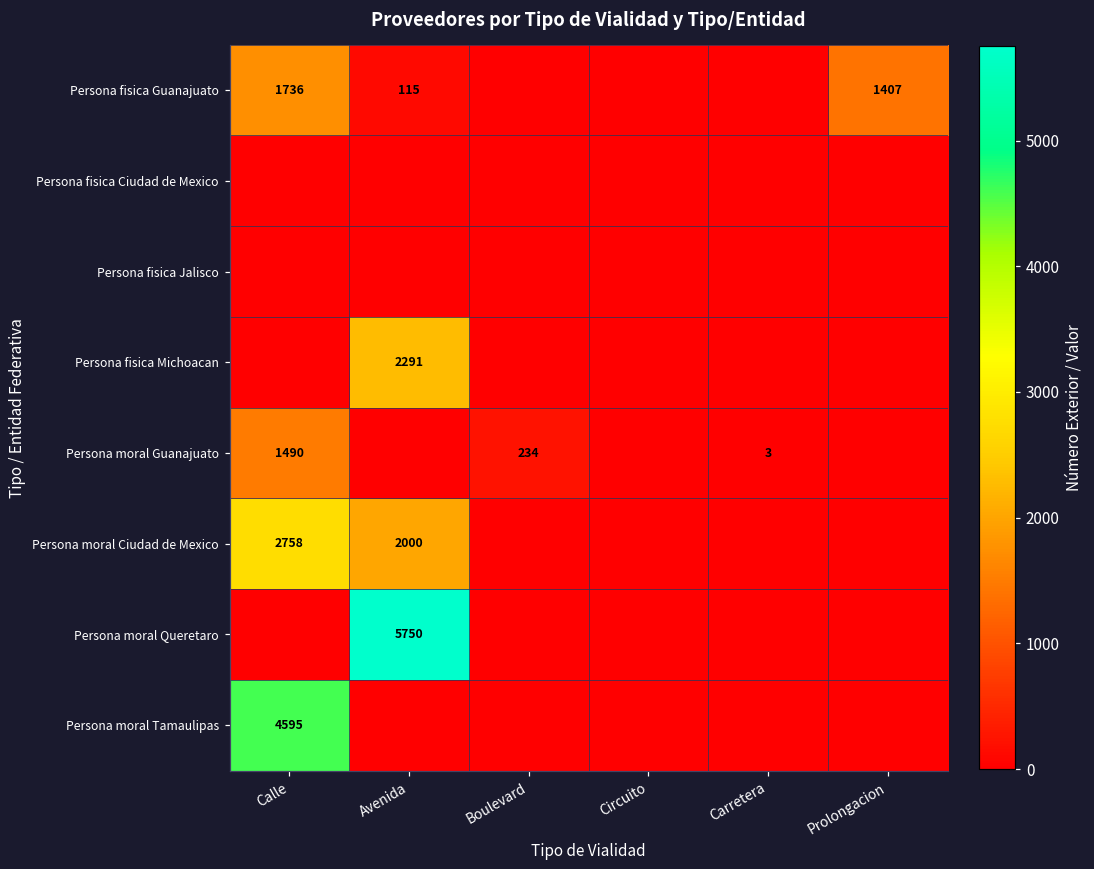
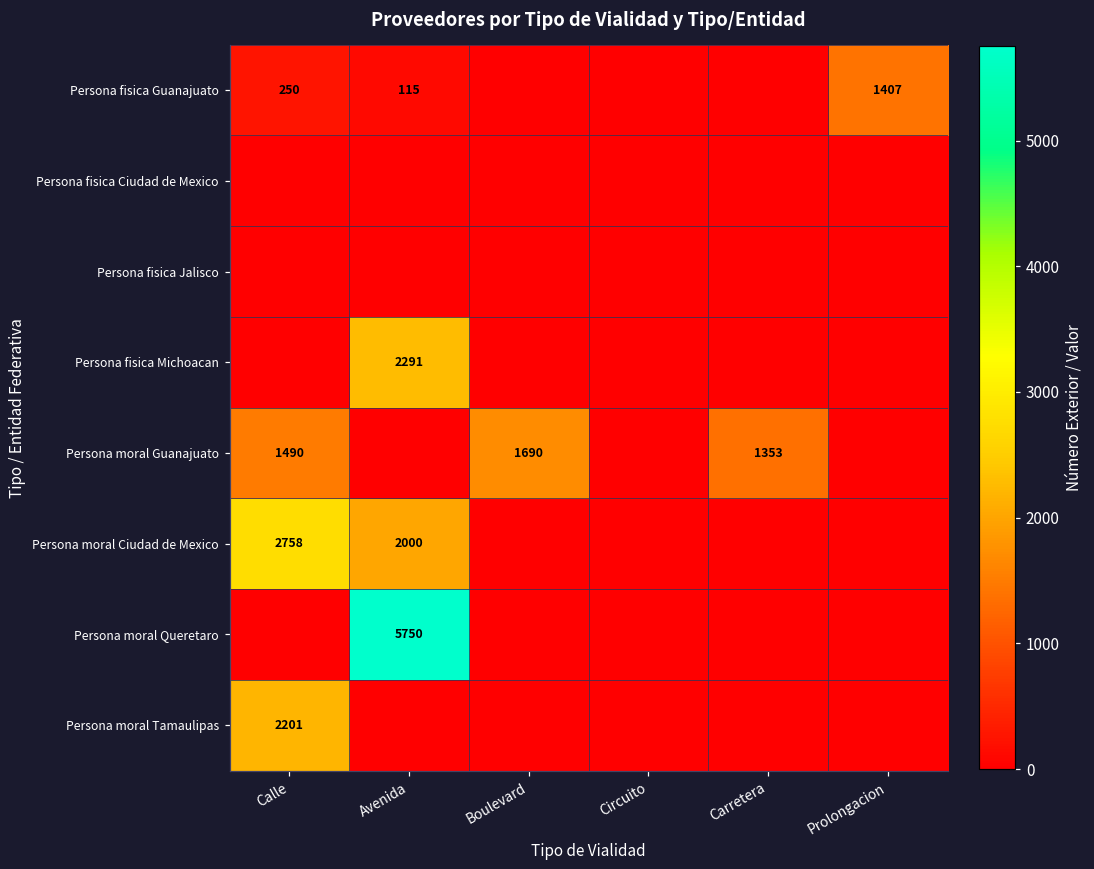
  {
    "Persona fisica Guanajuato": {
-     "Calle": 1736,
+     "Calle": 250,
      "Avenida": 115,
      "Prolongacion": 1407
    },
    "Persona fisica Michoacan": {
      "Avenida": 2291
    },
    "Persona moral Guanajuato": {
      "Calle": 1490,
-     "Boulevard": 234,
-     "Carretera": 3
+     "Boulevard": 1690,
+     "Carretera": 1353
    },
    "Persona moral Ciudad de Mexico": {
      "Calle": 2758,
      "Avenida": 2000
    },
    "Persona moral Queretaro": {
      "Avenida": 5750
    },
    "Persona moral Tamaulipas": {
-     "Calle": 4595
+     "Calle": 2201
    }
  }
